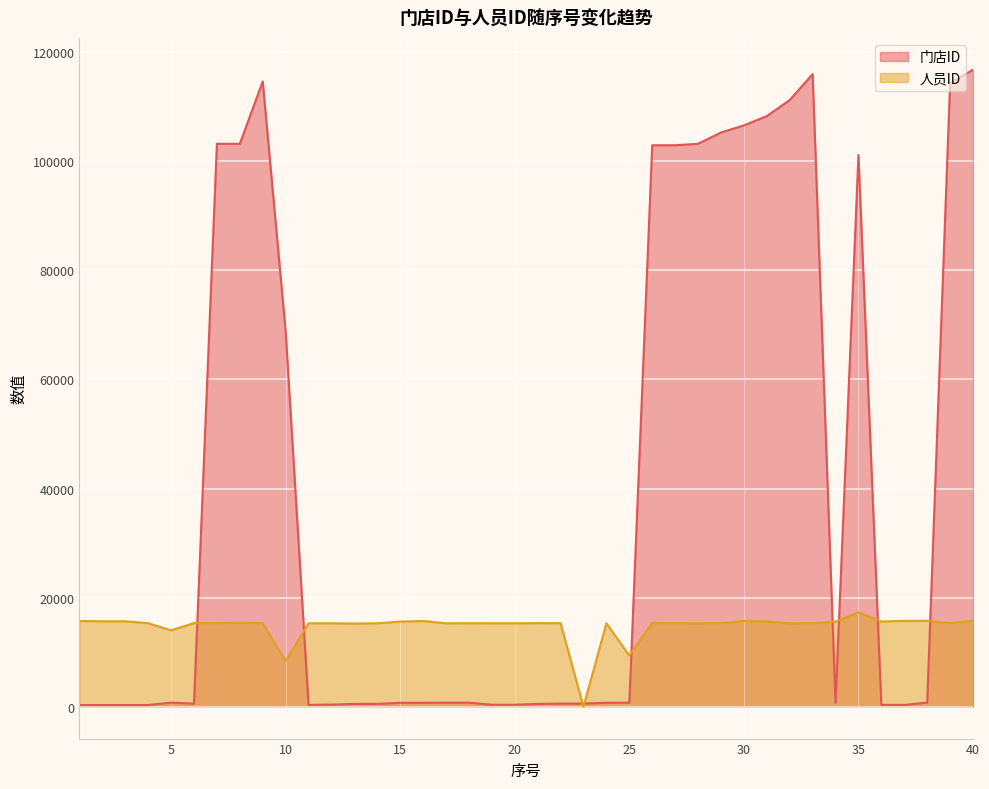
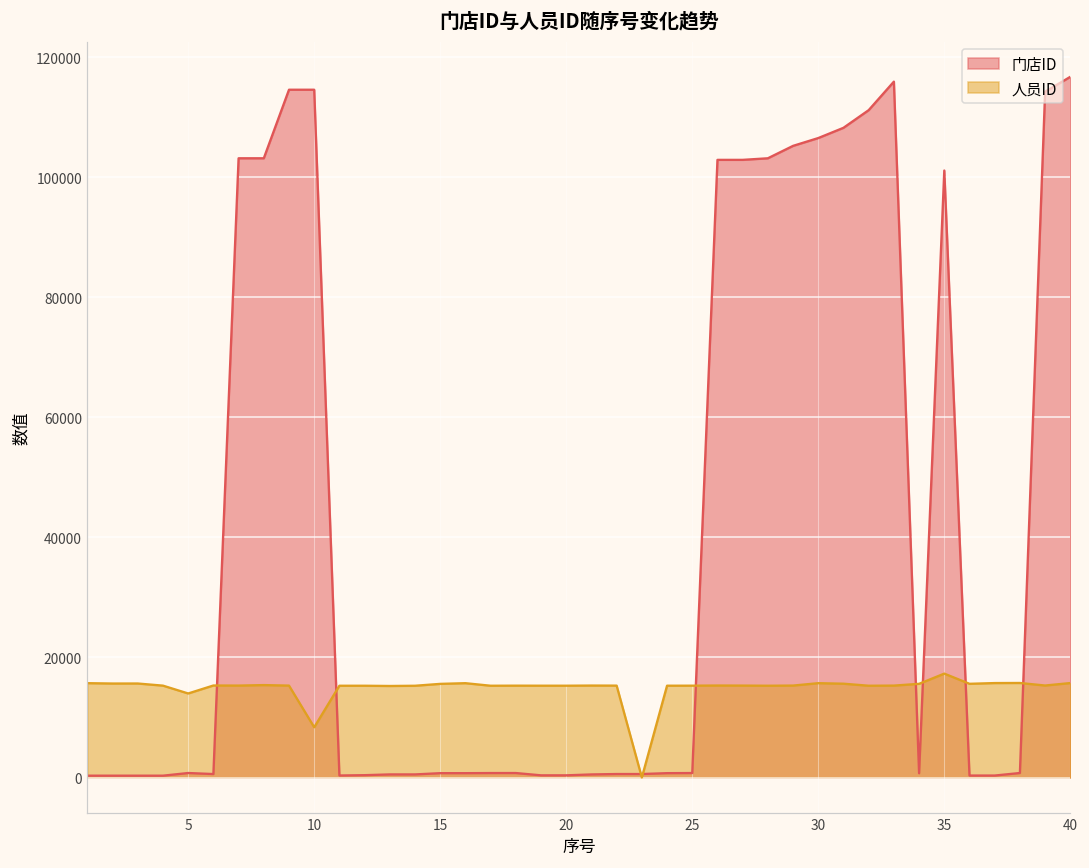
  {
    "门店ID": {
      "5": 1000,
-     "10": 69000,
+     "10": 115000,
      "15": 1000,
      "20": 0,
      "25": 1000,
      "30": 107000,
      "35": 101000,
      "40": 117000
    },
    "人员ID": {
      "5": 14000,
      "10": 8000,
      "15": 16000,
      "20": 15000,
-     "25": 9000,
+     "25": 15000,
      "30": 16000,
      "35": 17000,
      "40": 16000
    }
  }
